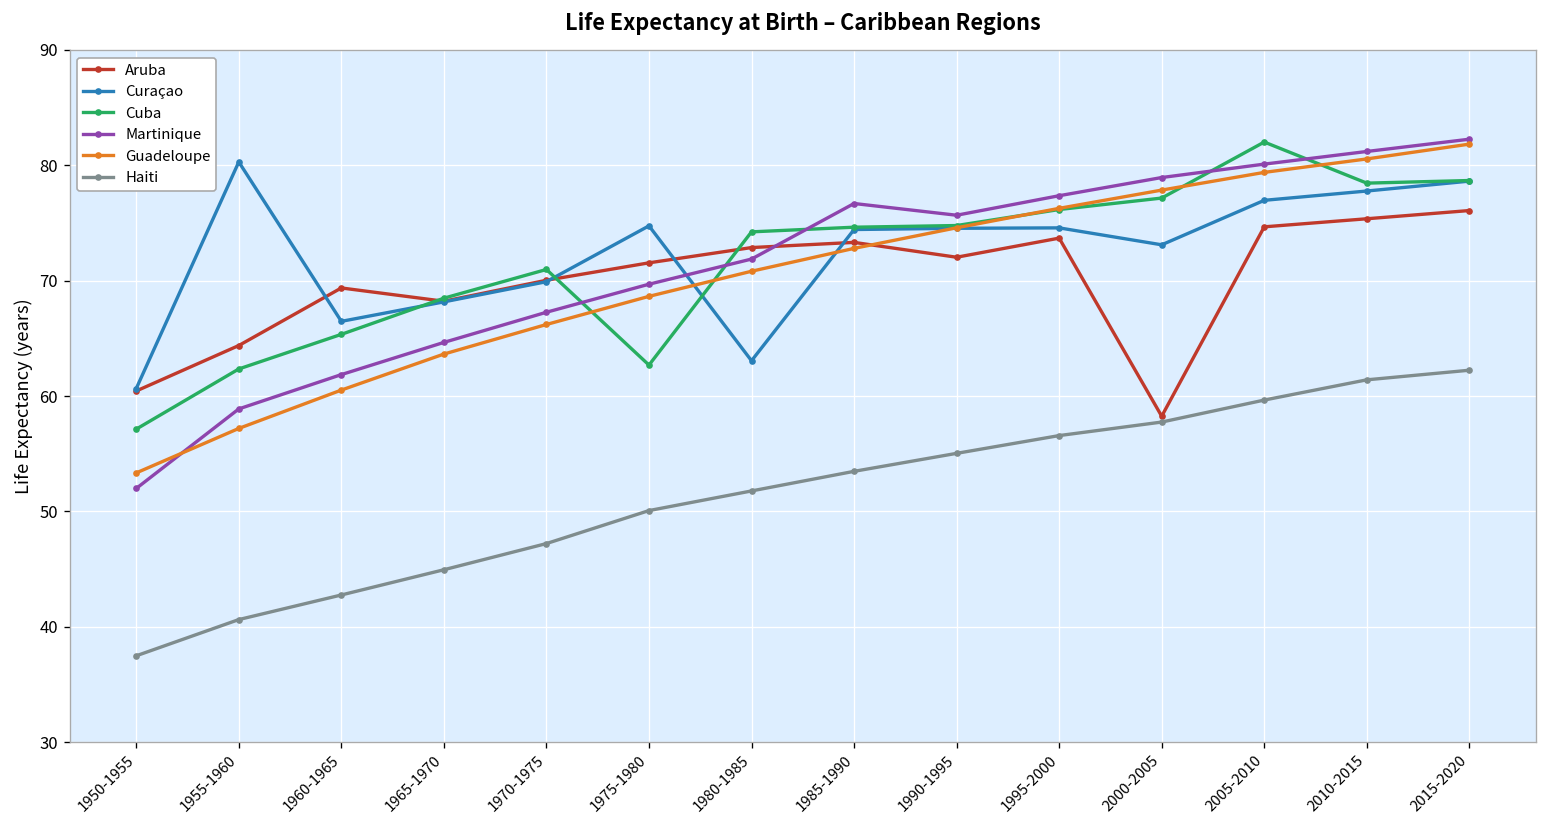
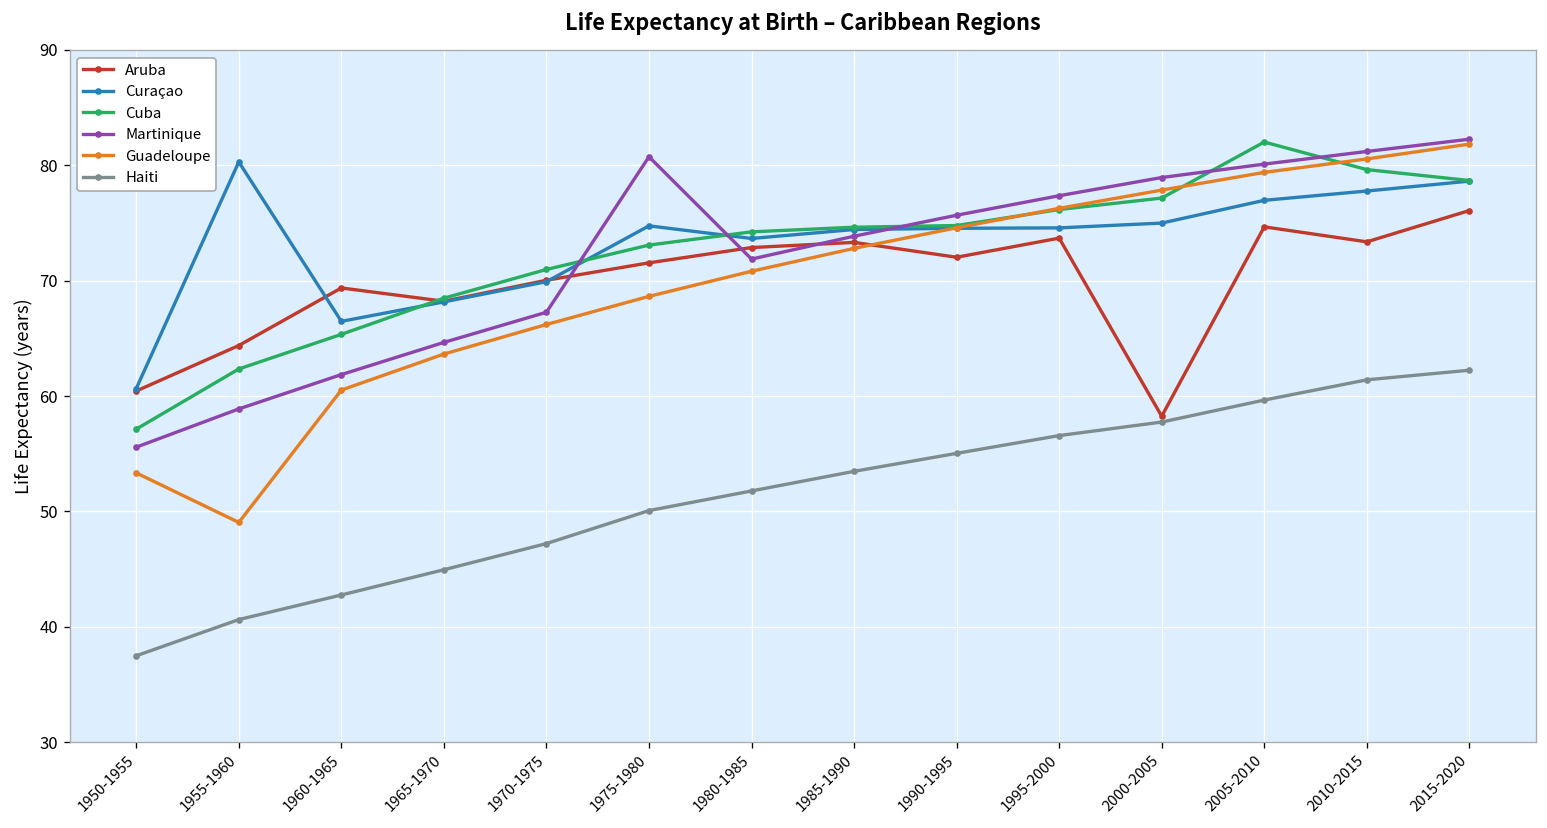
  {
    "Aruba": {
      "1955-1960": 64,
      "1960-1965": 69,
      "1975-1980": 72,
      "1980-1985": 73,
      "1985-1990": 73,
      "1990-1995": 72,
      "1995-2000": 74,
      "2000-2005": 58,
      "2005-2010": 75,
-     "2010-2015": 75,
+     "2010-2015": 73,
      "2015-2020": 76
    },
    "Curaçao": {
      "1955-1960": 80,
      "1960-1965": 66,
      "1975-1980": 75,
-     "1980-1985": 63,
+     "1980-1985": 74,
      "1995-2000": 75,
-     "2000-2005": 73,
+     "2000-2005": 75,
      "2005-2010": 77,
      "2010-2015": 78
    },
    "Cuba": {
      "1950-1955": 57,
      "1955-1960": 62,
      "1960-1965": 65,
      "1970-1975": 71,
-     "1975-1980": 63,
+     "1975-1980": 73,
      "1980-1985": 74,
      "2000-2005": 77,
      "2005-2010": 82,
-     "2010-2015": 78
+     "2010-2015": 80
    },
    "Martinique": {
-     "1950-1955": 52,
+     "1950-1955": 56,
      "1955-1960": 59,
      "1960-1965": 62,
      "1965-1970": 65,
      "1970-1975": 67,
-     "1975-1980": 70,
+     "1975-1980": 81,
      "1980-1985": 72,
-     "1985-1990": 77,
+     "1985-1990": 74,
      "1990-1995": 76,
      "1995-2000": 77,
      "2000-2005": 79,
      "2005-2010": 80,
      "2010-2015": 81,
      "2015-2020": 82
    },
    "Guadeloupe": {
      "1950-1955": 53,
-     "1955-1960": 57,
+     "1955-1960": 49,
      "1960-1965": 61,
      "1965-1970": 64,
      "1970-1975": 66,
      "1975-1980": 69,
      "1980-1985": 71,
      "1985-1990": 73,
      "2000-2005": 78,
      "2005-2010": 79,
      "2010-2015": 81,
      "2015-2020": 82
    },
    "Haiti": {
      "1950-1955": 37,
      "1955-1960": 41,
      "1960-1965": 43,
      "1965-1970": 45,
      "1970-1975": 47,
      "1975-1980": 50,
      "1980-1985": 52,
      "1985-1990": 53,
      "1990-1995": 55,
      "1995-2000": 57,
      "2000-2005": 58,
      "2005-2010": 60,
      "2010-2015": 61,
      "2015-2020": 62
    }
  }
